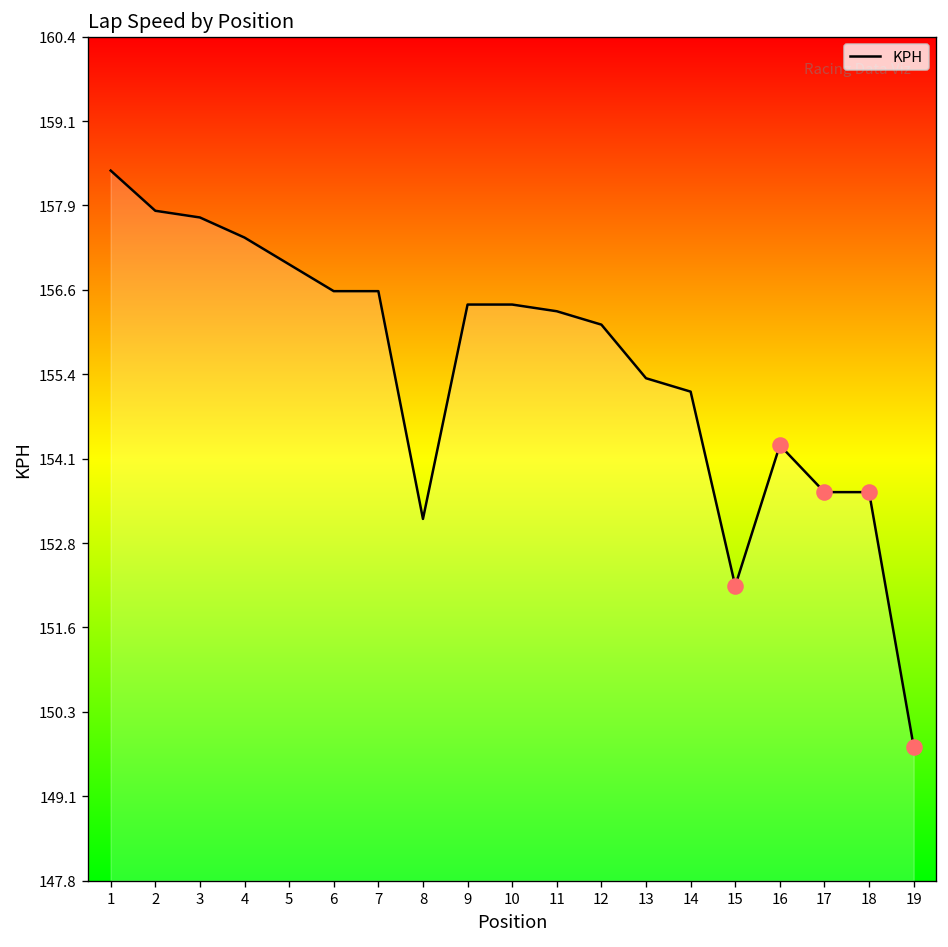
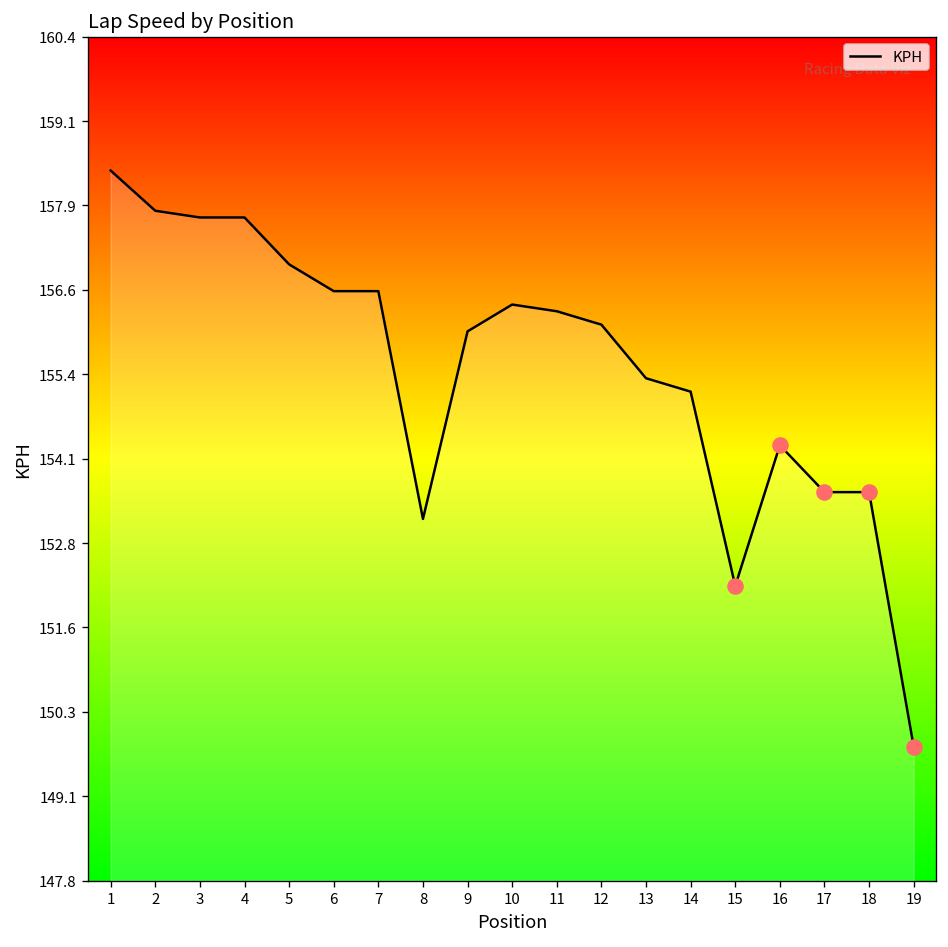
  {
    "KPH": {
      "1": 158.4,
      "2": 157.8,
      "3": 157.7,
-     "4": 157.4,
+     "4": 157.7,
      "5": 157.0,
      "6": 156.6,
      "7": 156.6,
      "8": 153.2,
-     "9": 156.4,
+     "9": 156.0,
      "10": 156.4,
      "11": 156.3,
      "12": 156.1,
      "13": 155.3,
      "14": 155.1
    }
  }
